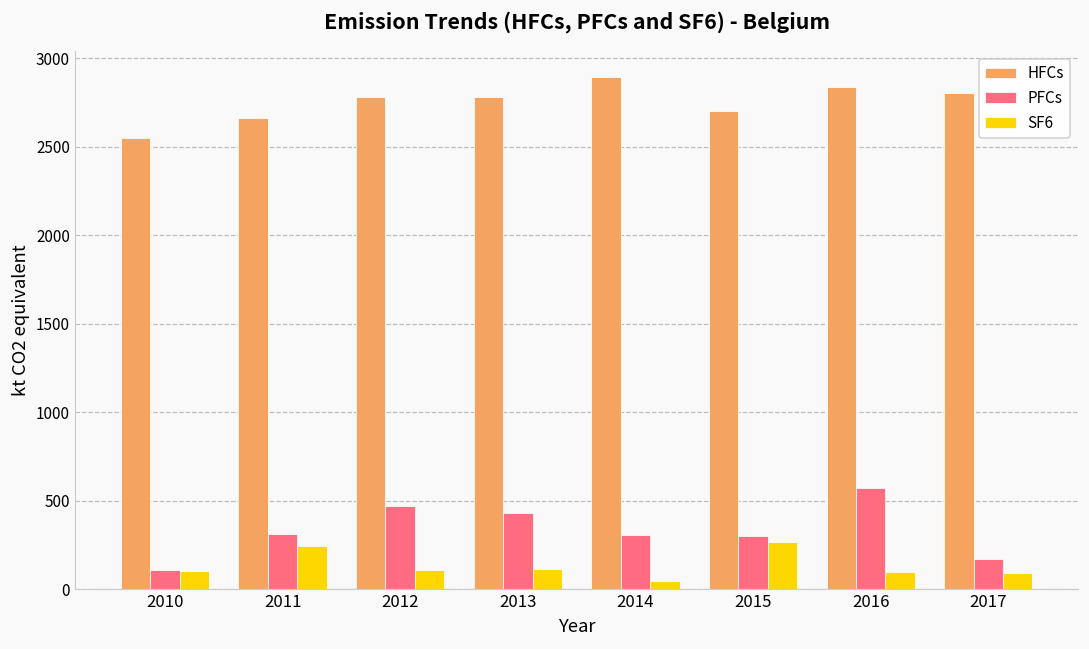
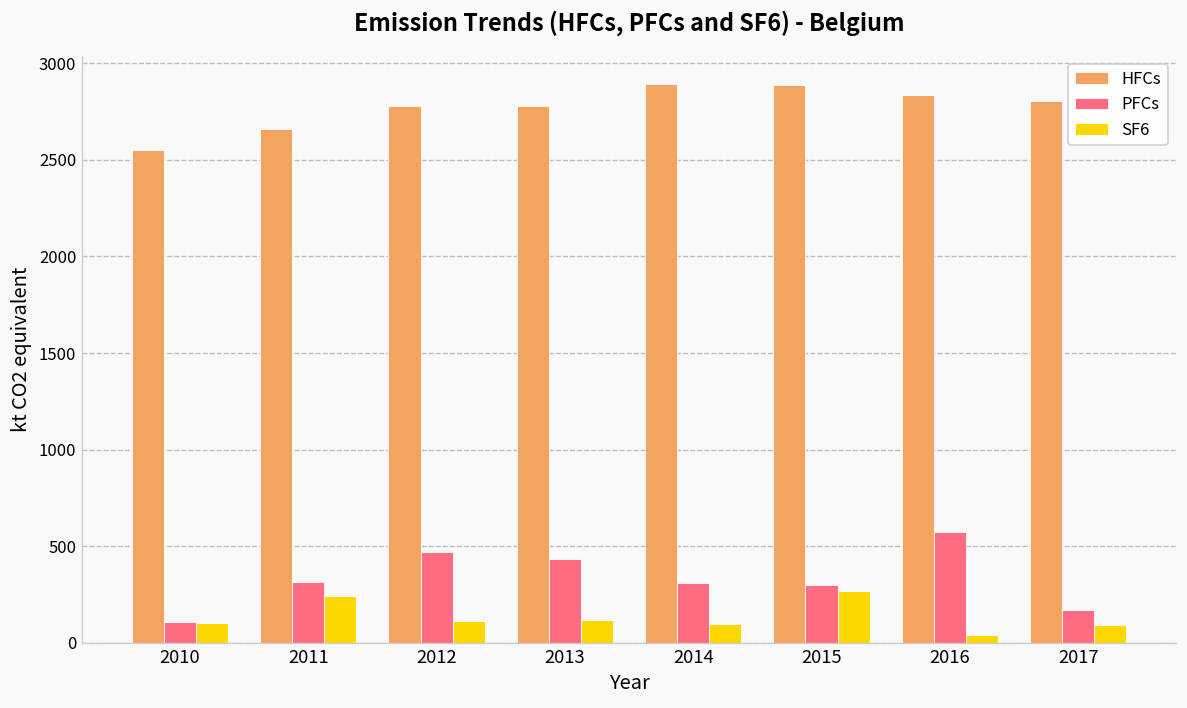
  {
    "HFCs": {
      "2010": 2550,
      "2011": 2660,
      "2012": 2780,
      "2013": 2780,
      "2014": 2890,
-     "2015": 2700,
+     "2015": 2890,
      "2016": 2840,
      "2017": 2810
    },
    "PFCs": {
      "2010": 110,
      "2011": 310,
      "2012": 470,
      "2013": 430,
      "2014": 310,
      "2015": 300,
      "2016": 570,
      "2017": 170
    },
    "SF6": {
      "2010": 100,
      "2011": 240,
      "2012": 110,
      "2013": 120,
-     "2014": 40,
+     "2014": 100,
      "2015": 270,
-     "2016": 90,
+     "2016": 40,
      "2017": 90
    }
  }
